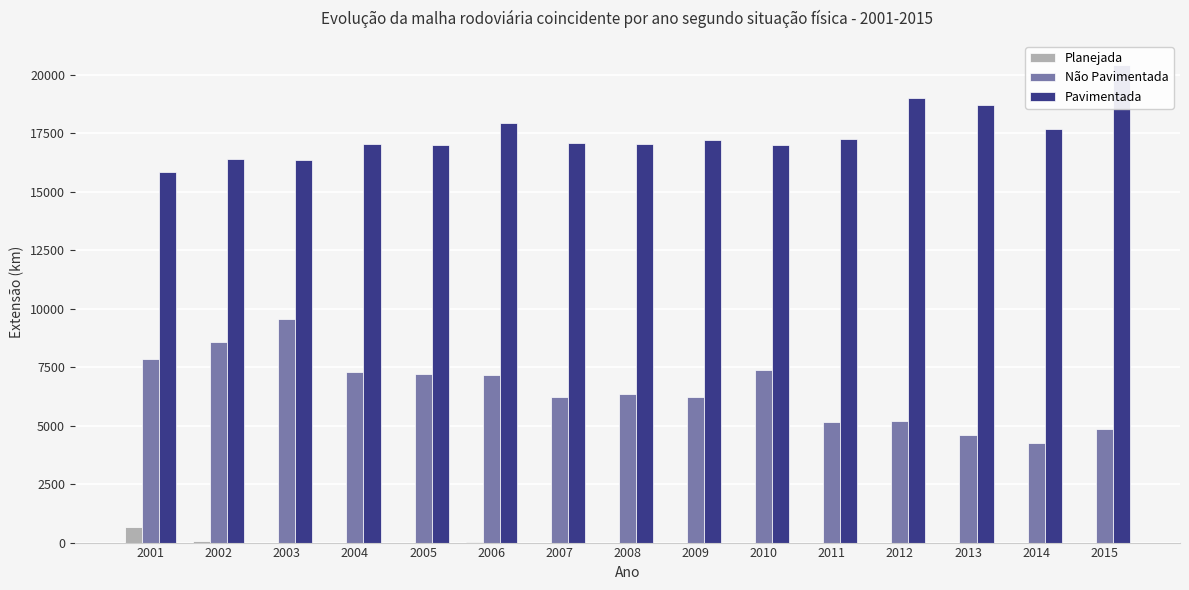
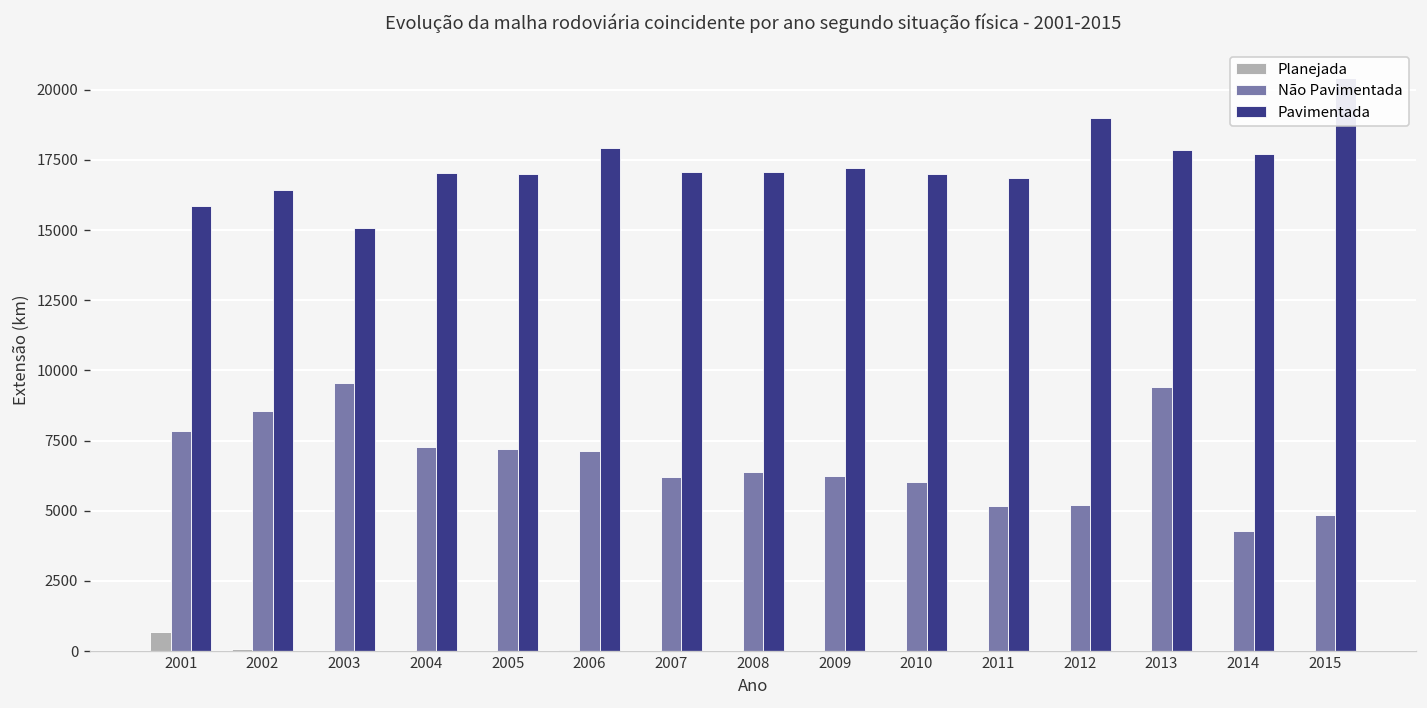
  {
    "Planejada": {
      "2001": 700,
      "2003": 0,
      "2004": 0,
      "2005": 0,
      "2007": 0,
      "2008": 0,
      "2009": 0,
      "2010": 0,
      "2011": 0,
      "2012": 0,
      "2013": 0,
      "2014": 0,
      "2015": 0
    },
    "Não Pavimentada": {
      "2001": 7800,
      "2002": 8600,
      "2003": 9600,
      "2004": 7300,
      "2005": 7200,
      "2006": 7100,
      "2007": 6200,
      "2008": 6400,
      "2009": 6200,
-     "2010": 7400,
+     "2010": 6000,
      "2011": 5200,
      "2012": 5200,
-     "2013": 4600,
+     "2013": 9400,
      "2014": 4300,
      "2015": 4900
    },
    "Pavimentada": {
      "2001": 15900,
      "2002": 16400,
-     "2003": 16400,
+     "2003": 15100,
      "2004": 17000,
      "2005": 17000,
      "2006": 17900,
      "2007": 17100,
      "2008": 17100,
      "2009": 17200,
      "2010": 17000,
-     "2011": 17300,
+     "2011": 16800,
      "2012": 19000,
-     "2013": 18700,
+     "2013": 17900,
      "2014": 17700
    }
  }
